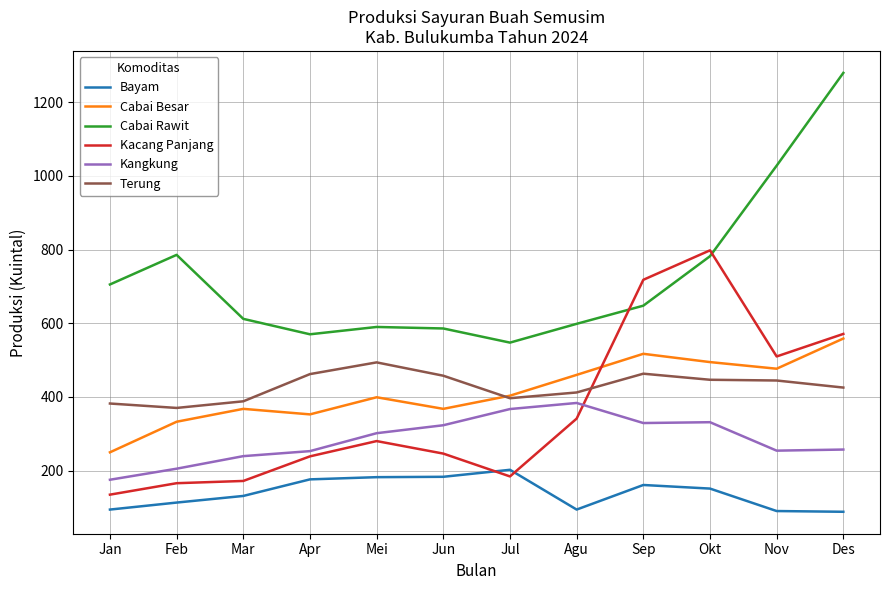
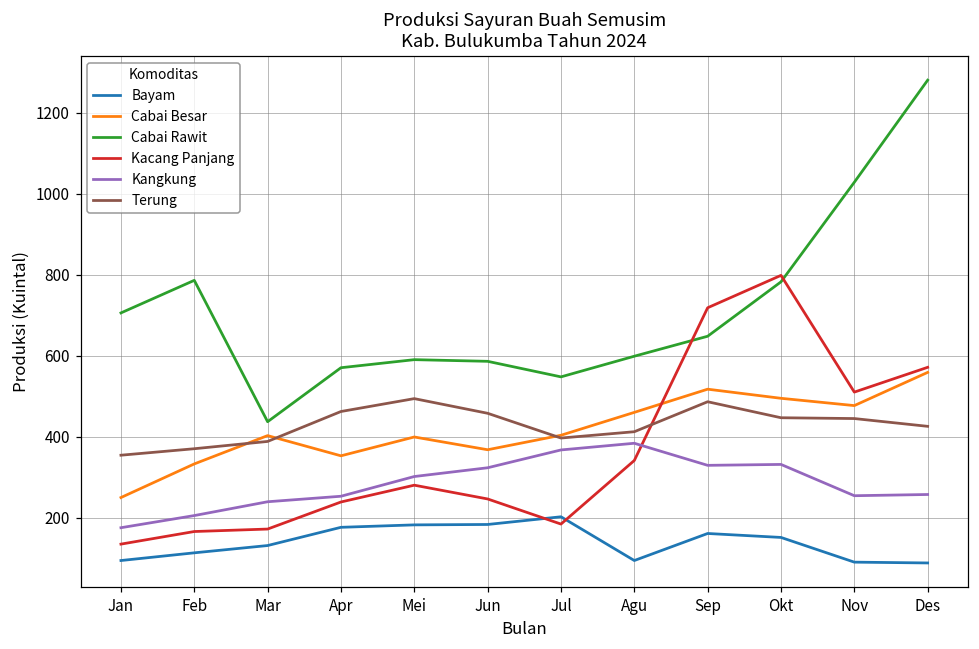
  {
    "Bayam": {
      "Jan": 90,
      "Feb": 110,
      "Mar": 130,
      "Apr": 180,
      "Mei": 180,
      "Jun": 180,
      "Jul": 200,
      "Agu": 90,
      "Sep": 160,
      "Okt": 150,
      "Nov": 90,
      "Des": 90
    },
    "Cabai Besar": {
      "Jan": 250,
      "Feb": 330,
-     "Mar": 370,
+     "Mar": 400,
      "Apr": 350,
      "Mei": 400,
      "Jun": 370,
      "Agu": 460,
      "Sep": 520,
      "Okt": 490,
      "Nov": 480,
      "Des": 560
    },
    "Cabai Rawit": {
      "Jan": 710,
      "Feb": 790,
-     "Mar": 610,
+     "Mar": 440,
      "Apr": 570,
      "Mei": 590,
      "Jun": 590,
      "Jul": 550,
      "Agu": 600,
      "Sep": 650,
      "Okt": 780,
      "Nov": 1030,
      "Des": 1280
    },
    "Kacang Panjang": {
      "Jan": 130,
      "Feb": 170,
      "Mar": 170,
      "Apr": 240,
      "Mei": 280,
      "Jun": 250,
      "Jul": 180,
      "Agu": 340,
      "Sep": 720,
      "Okt": 800,
      "Nov": 510,
      "Des": 570
    },
    "Kangkung": {
      "Jan": 180,
      "Feb": 210,
      "Mar": 240,
      "Apr": 250,
      "Mei": 300,
      "Jun": 320,
      "Jul": 370,
      "Agu": 380,
      "Sep": 330,
      "Okt": 330,
      "Nov": 250,
      "Des": 260
    },
    "Terung": {
-     "Jan": 380,
+     "Jan": 350,
      "Feb": 370,
      "Mar": 390,
      "Apr": 460,
      "Mei": 490,
      "Jun": 460,
      "Agu": 410,
-     "Sep": 460,
+     "Sep": 490,
      "Okt": 450,
      "Nov": 440,
      "Des": 430
    }
  }
